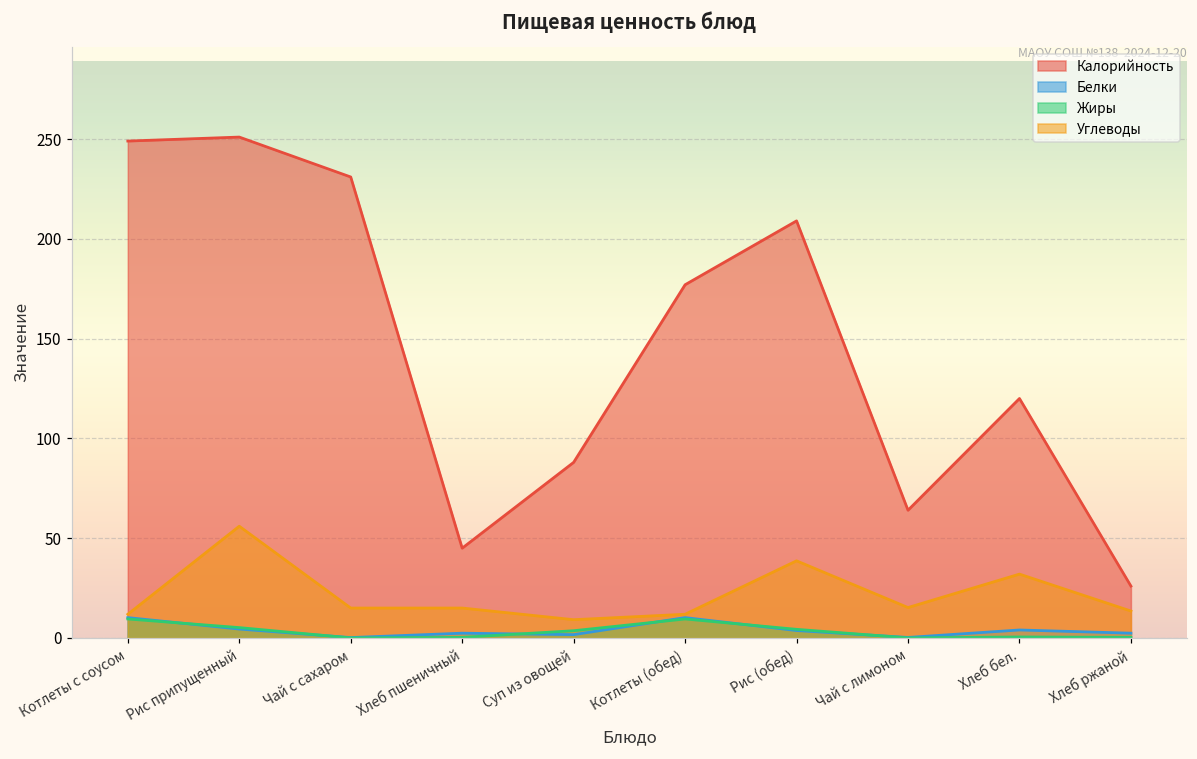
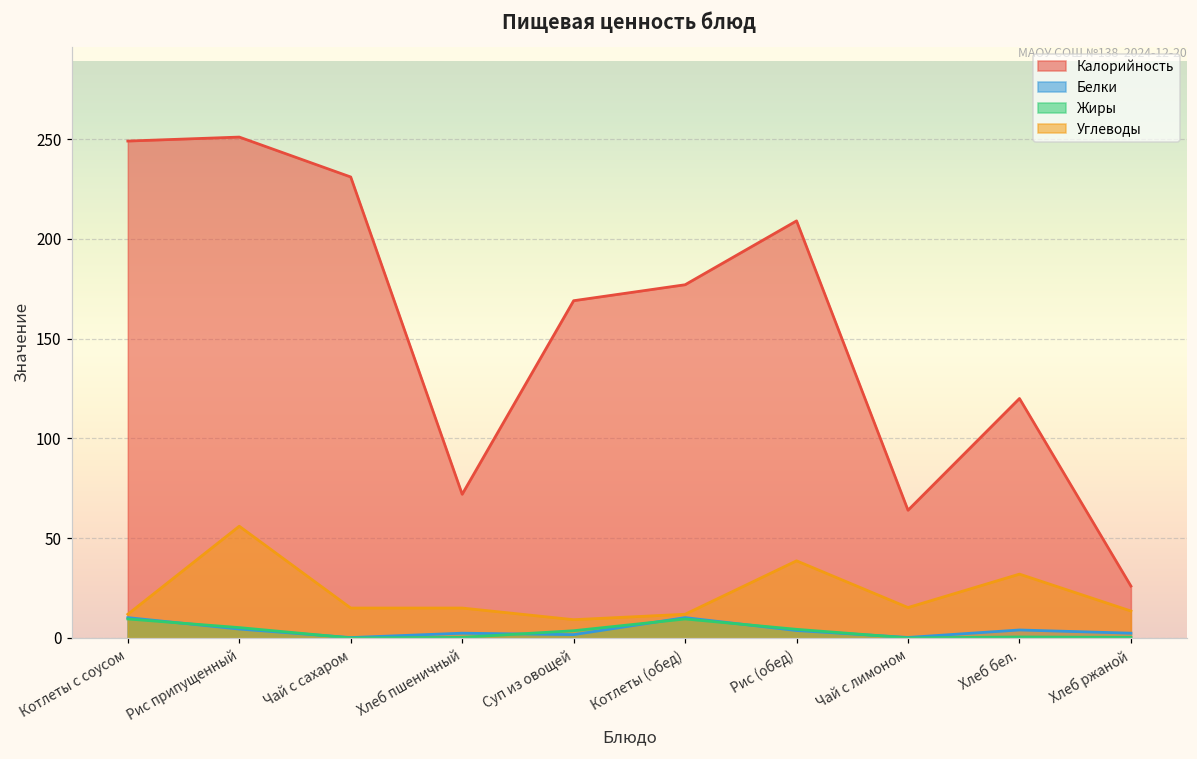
  {
    "Калорийность": {
      "Котлеты с соусом": 249,
      "Рис припущенный": 251,
      "Чай с сахаром": 231,
-     "Хлеб пшеничный": 45,
-     "Суп из овощей": 88,
+     "Хлеб пшеничный": 72,
+     "Суп из овощей": 169,
      "Котлеты (обед)": 177,
      "Рис (обед)": 209,
      "Чай с лимоном": 64,
      "Хлеб бел.": 120,
      "Хлеб ржаной": 26
    },
    "Белки": {
      "Хлеб пшеничный": 2,
      "Суп из овощей": 2,
      "Хлеб бел.": 4,
      "Хлеб ржаной": 2
    },
    "Жиры": {
      "Хлеб пшеничный": 0,
      "Суп из овощей": 4,
      "Хлеб бел.": 1,
      "Хлеб ржаной": 0
    },
    "Углеводы": {
      "Котлеты с соусом": 12,
      "Рис припущенный": 56,
      "Чай с сахаром": 15,
      "Хлеб пшеничный": 15,
      "Суп из овощей": 9,
      "Котлеты (обед)": 12,
      "Рис (обед)": 39,
      "Чай с лимоном": 15,
      "Хлеб бел.": 32,
      "Хлеб ржаной": 14
    }
  }
